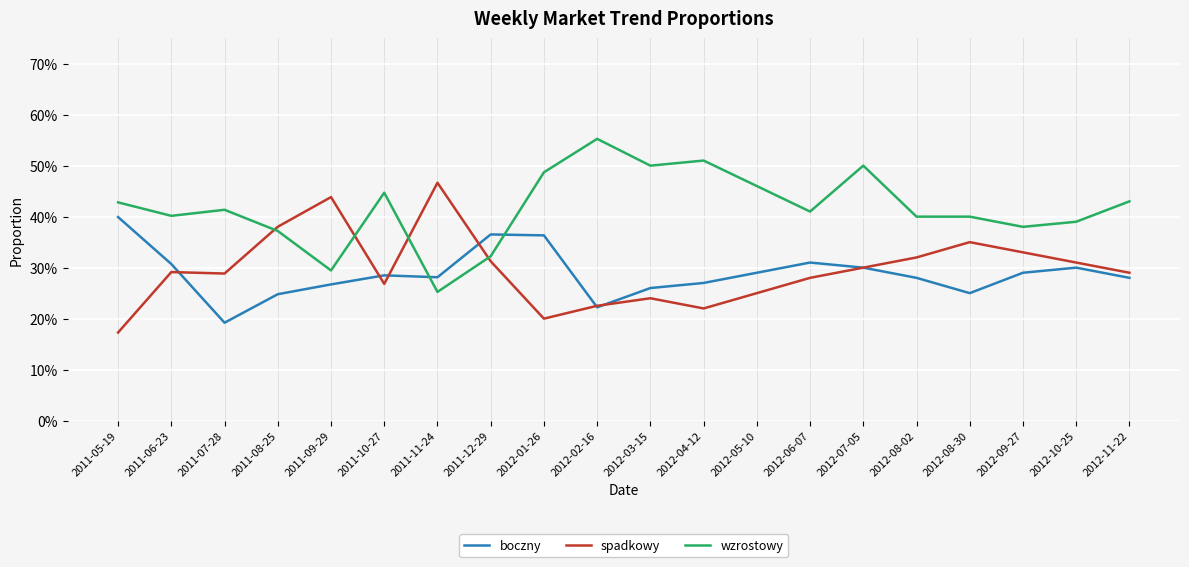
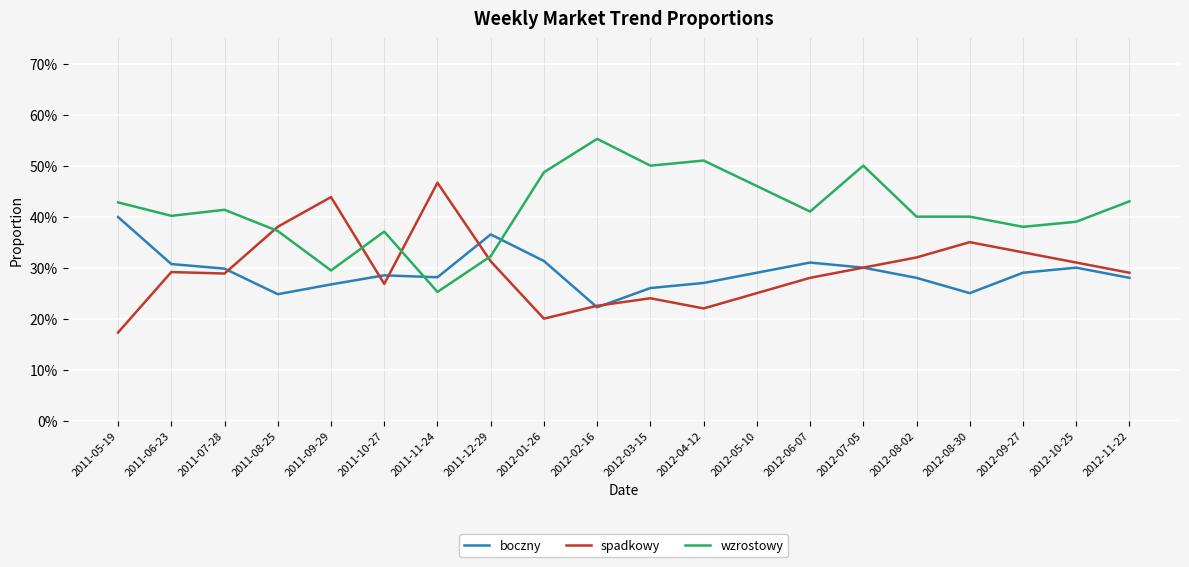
  {
    "boczny": {
      "2011-05-19": "40%",
      "2011-06-23": "31%",
-     "2011-07-28": "19%",
+     "2011-07-28": "30%",
      "2011-08-25": "25%",
      "2011-09-29": "27%",
      "2011-10-27": "28%",
      "2011-11-24": "28%",
      "2011-12-29": "37%",
-     "2012-01-26": "36%",
+     "2012-01-26": "31%",
      "2012-03-15": "26%",
      "2012-04-12": "27%",
      "2012-05-10": "29%",
      "2012-06-07": "31%",
      "2012-08-02": "28%",
      "2012-08-30": "25%",
      "2012-09-27": "29%",
      "2012-10-25": "30%",
      "2012-11-22": "28%"
    },
    "spadkowy": {
      "2011-05-19": "17%",
      "2011-06-23": "29%",
      "2011-07-28": "29%",
      "2011-08-25": "38%",
      "2011-09-29": "44%",
      "2011-10-27": "27%",
      "2011-11-24": "47%",
      "2011-12-29": "31%",
      "2012-01-26": "20%",
      "2012-03-15": "24%",
      "2012-04-12": "22%",
      "2012-05-10": "25%",
      "2012-06-07": "28%",
      "2012-08-02": "32%",
      "2012-08-30": "35%",
      "2012-09-27": "33%",
      "2012-10-25": "31%",
      "2012-11-22": "29%"
    },
    "wzrostowy": {
      "2011-05-19": "43%",
      "2011-06-23": "40%",
      "2011-07-28": "41%",
      "2011-08-25": "37%",
      "2011-09-29": "29%",
-     "2011-10-27": "45%",
+     "2011-10-27": "37%",
      "2011-11-24": "25%",
      "2011-12-29": "32%",
      "2012-01-26": "49%",
      "2012-02-16": "55%",
      "2012-03-15": "50%",
      "2012-04-12": "51%",
      "2012-05-10": "46%",
      "2012-06-07": "41%",
      "2012-07-05": "50%",
      "2012-08-02": "40%",
      "2012-08-30": "40%",
      "2012-09-27": "38%",
      "2012-10-25": "39%",
      "2012-11-22": "43%"
    }
  }
